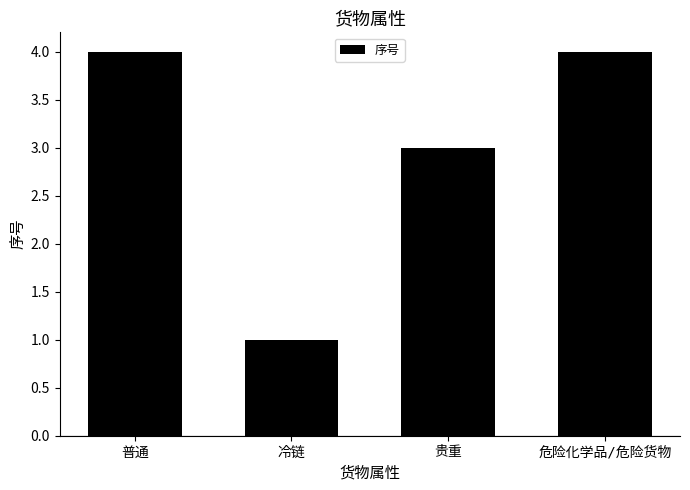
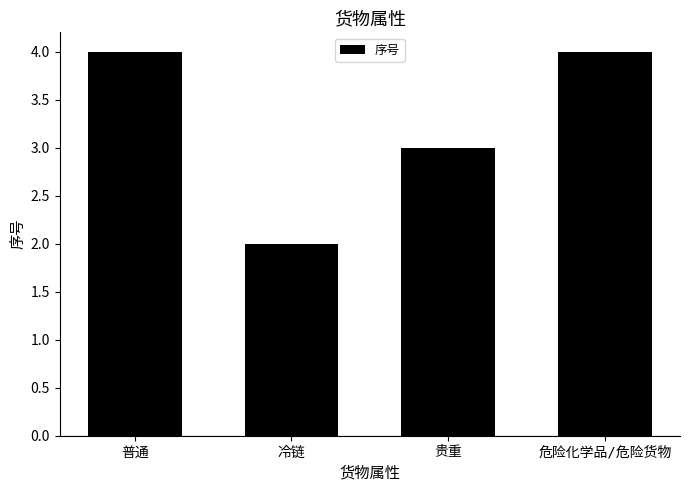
  {
    "普通": 4,
-   "冷链": 1,
+   "冷链": 2,
    "贵重": 3,
    "危险化学品/危险货物": 4
  }
